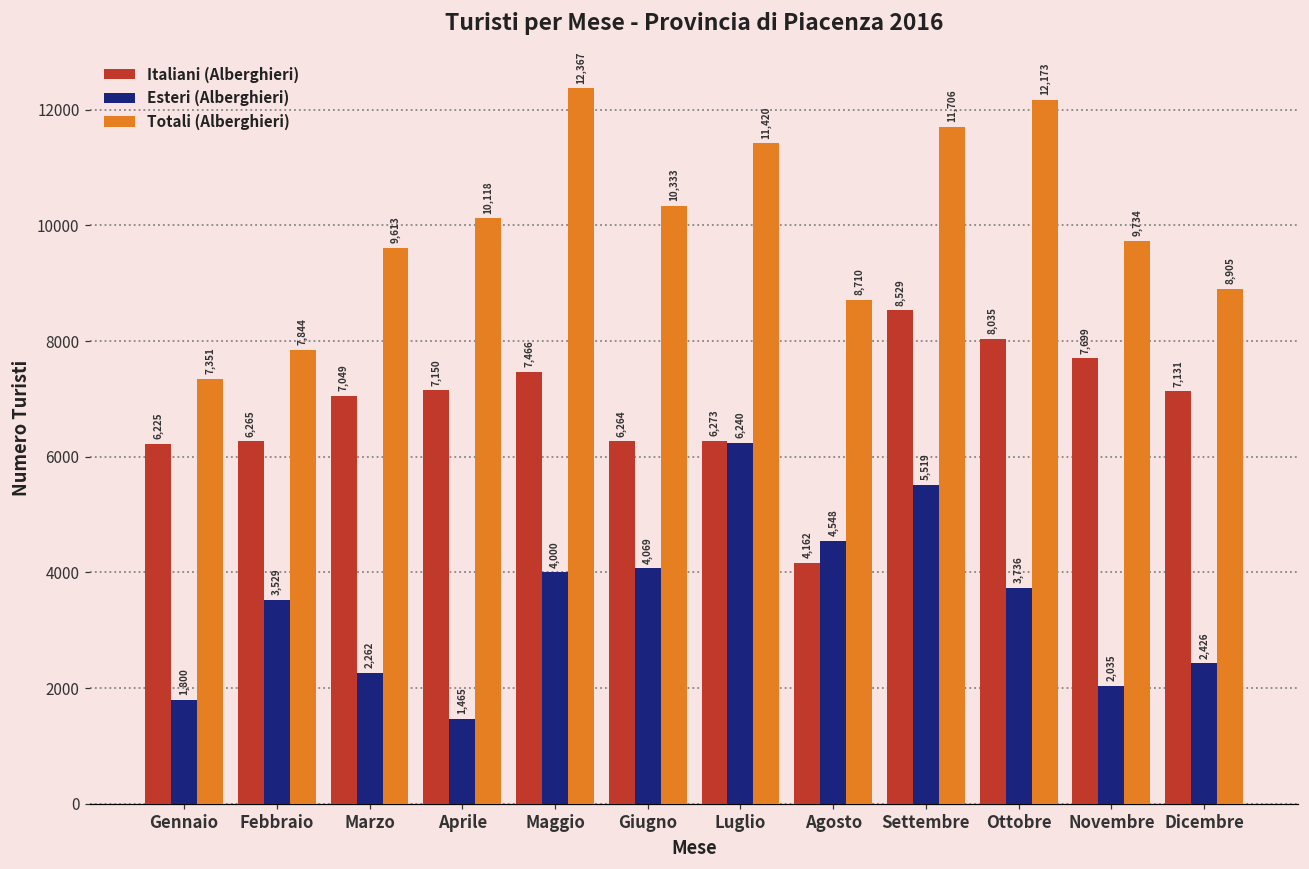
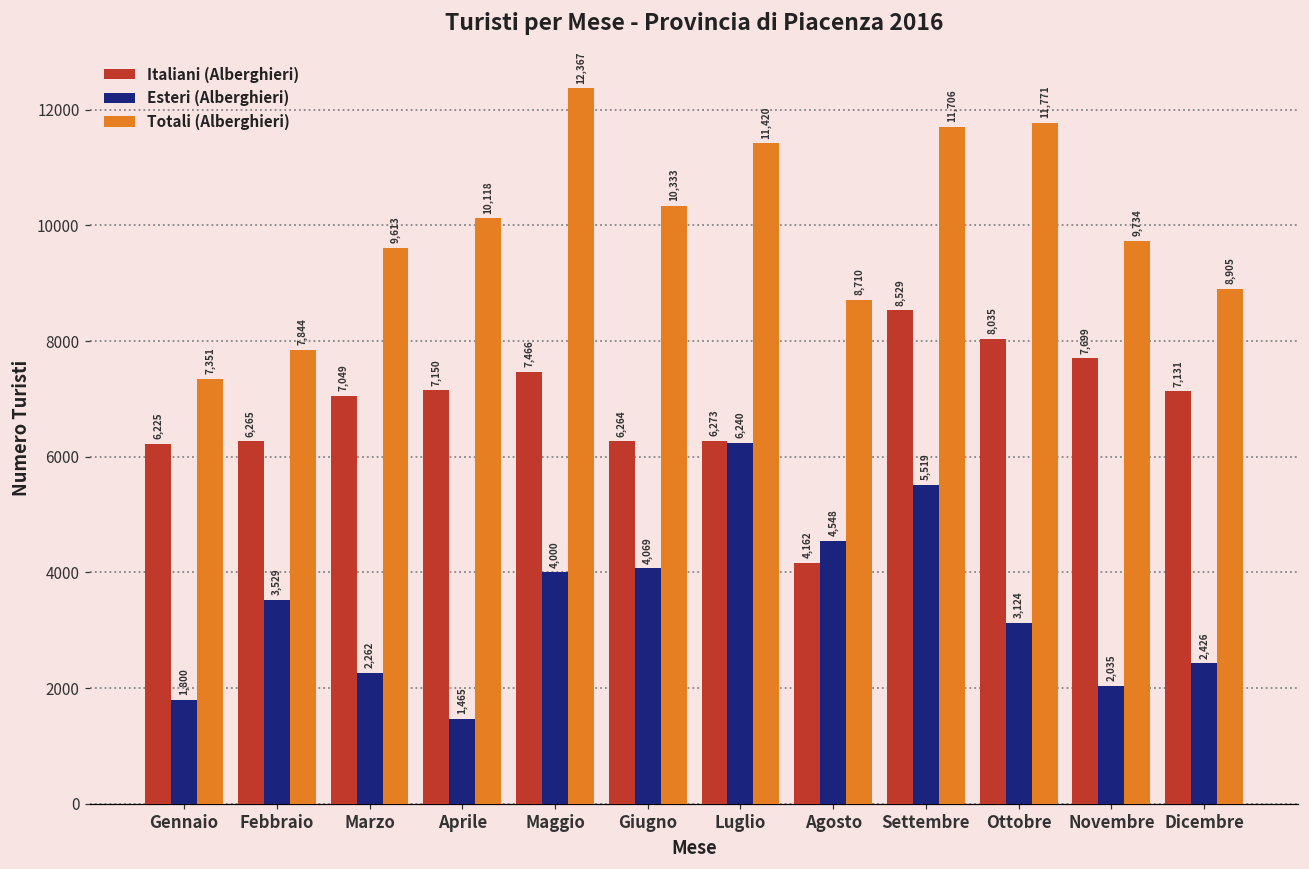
  {
    "Italiani (Alberghieri)": {
      "Gennaio": "6,225",
      "Febbraio": "6,265",
      "Marzo": "7,049",
      "Aprile": "7,150",
      "Maggio": "7,466",
      "Giugno": "6,264",
      "Luglio": "6,273",
      "Agosto": "4,162",
      "Settembre": "8,529",
      "Ottobre": "8,035",
      "Novembre": "7,699",
      "Dicembre": "7,131"
    },
    "Esteri (Alberghieri)": {
      "Gennaio": "1,800",
      "Febbraio": "3,529",
      "Marzo": "2,262",
      "Aprile": "1,465",
      "Maggio": "4,000",
      "Giugno": "4,069",
      "Luglio": "6,240",
      "Agosto": "4,548",
      "Settembre": "5,519",
-     "Ottobre": "3,736",
+     "Ottobre": "3,124",
      "Novembre": "2,035",
      "Dicembre": "2,426"
    },
    "Totali (Alberghieri)": {
      "Gennaio": "7,351",
      "Febbraio": "7,844",
      "Marzo": "9,613",
      "Aprile": "10,118",
      "Maggio": "12,367",
      "Giugno": "10,333",
      "Luglio": "11,420",
      "Agosto": "8,710",
      "Settembre": "11,706",
-     "Ottobre": "12,173",
+     "Ottobre": "11,771",
      "Novembre": "9,734",
      "Dicembre": "8,905"
    }
  }
